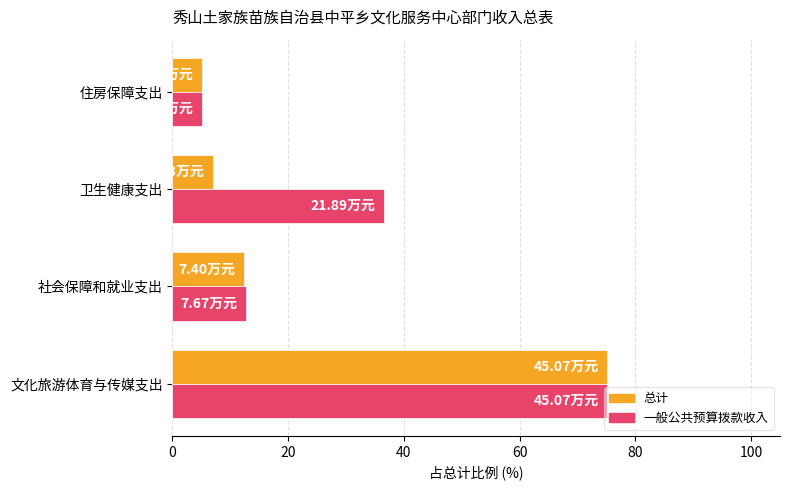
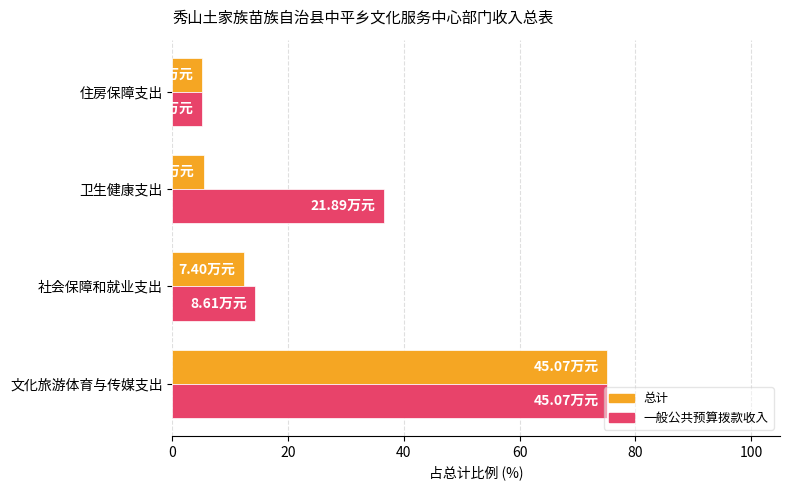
  {
    "总计": {
      "住房保障支出": 5,
-     "卫生健康支出": 7
+     "卫生健康支出": 5
    },
    "一般公共预算拨款收入": {
-     "社会保障和就业支出": 7.67
+     "社会保障和就业支出": 8.61
    }
  }
